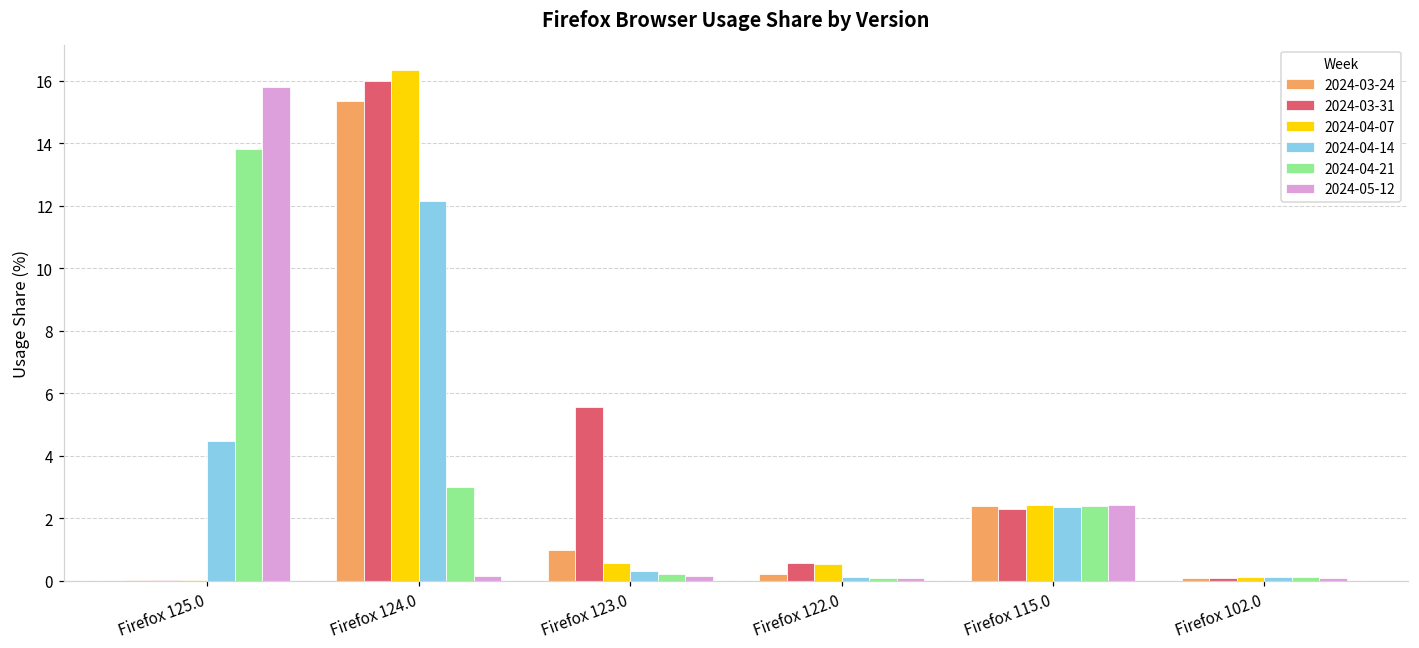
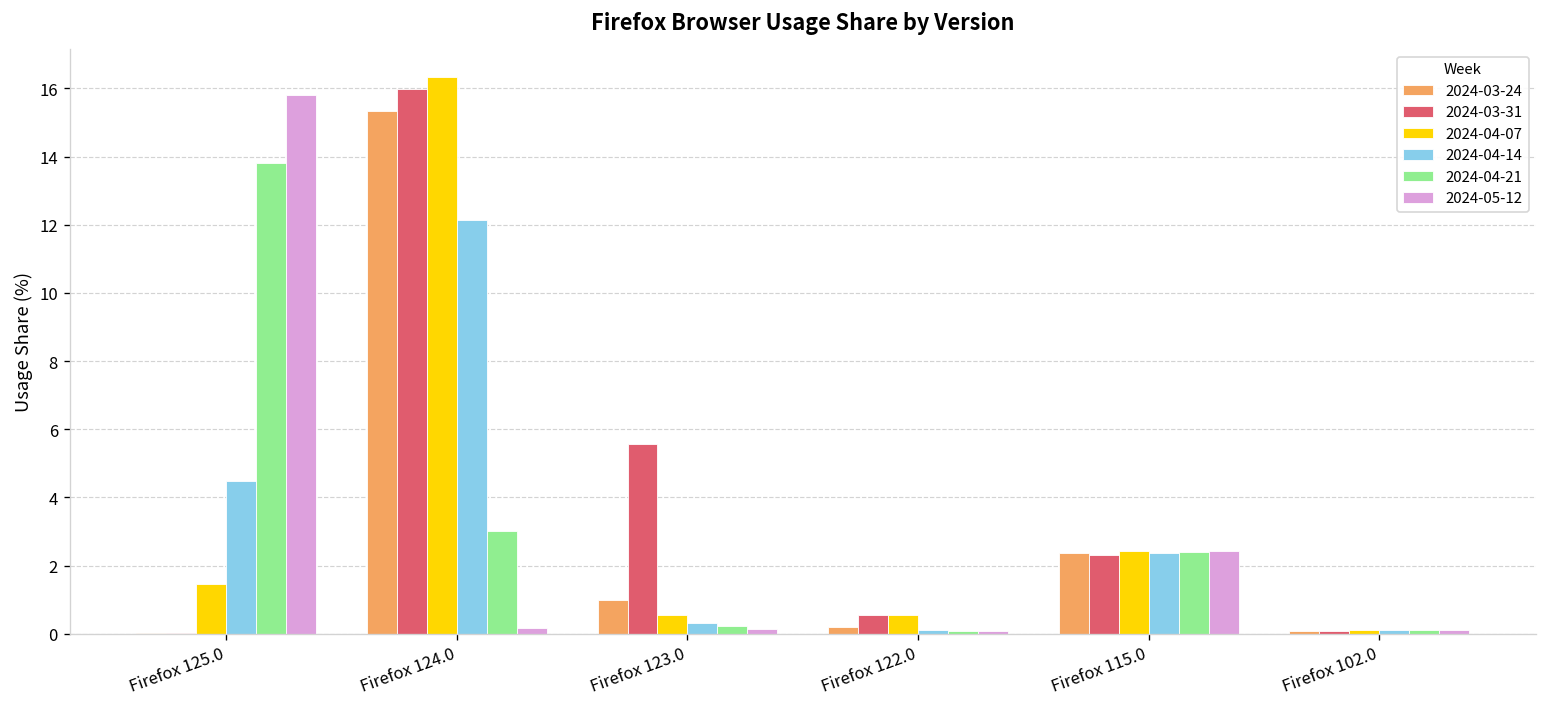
  {
    "2024-03-24": {
      "Firefox 124.0": 15.4,
      "Firefox 123.0": 1.0,
      "Firefox 122.0": 0.2,
      "Firefox 115.0": 2.4,
      "Firefox 102.0": 0.1
    },
    "2024-03-31": {
      "Firefox 124.0": 16.0,
      "Firefox 123.0": 5.6,
      "Firefox 122.0": 0.6,
      "Firefox 115.0": 2.3
    },
    "2024-04-07": {
-     "Firefox 125.0": 0.0,
+     "Firefox 125.0": 1.5,
      "Firefox 124.0": 16.3,
      "Firefox 123.0": 0.6,
      "Firefox 122.0": 0.6,
      "Firefox 115.0": 2.4,
      "Firefox 102.0": 0.1
    },
    "2024-04-14": {
      "Firefox 125.0": 4.5,
      "Firefox 124.0": 12.2,
      "Firefox 123.0": 0.3,
      "Firefox 122.0": 0.1,
      "Firefox 115.0": 2.4,
      "Firefox 102.0": 0.1
    },
    "2024-04-21": {
      "Firefox 125.0": 13.8,
      "Firefox 124.0": 3.0,
      "Firefox 123.0": 0.2,
      "Firefox 122.0": 0.1,
      "Firefox 115.0": 2.4,
      "Firefox 102.0": 0.1
    },
    "2024-05-12": {
      "Firefox 125.0": 15.8,
      "Firefox 124.0": 0.2,
      "Firefox 123.0": 0.1,
      "Firefox 115.0": 2.4,
      "Firefox 102.0": 0.1
    }
  }
